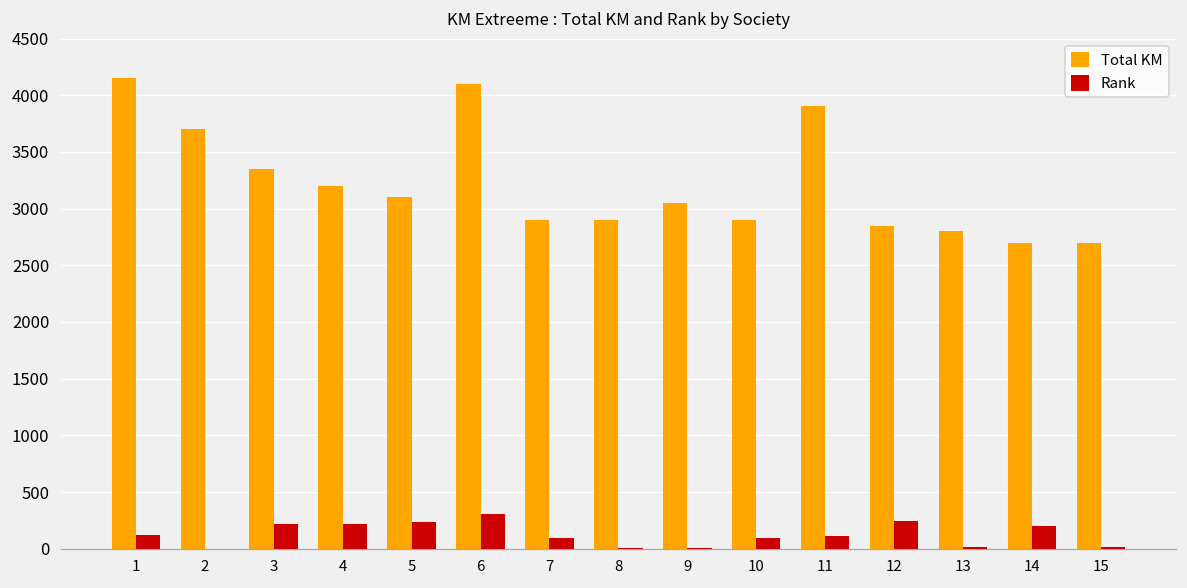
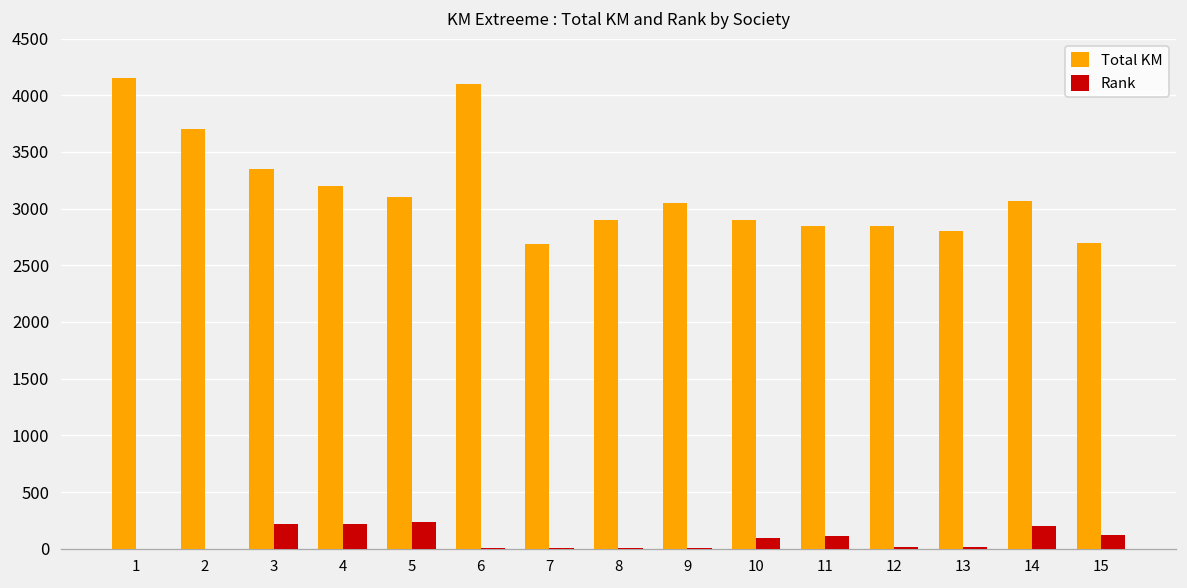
  {
    "Total KM": {
      "1": 4200,
      "2": 3700,
      "3": 3400,
      "4": 3200,
      "5": 3100,
      "6": 4100,
-     "7": 2900,
+     "7": 2700,
      "8": 2900,
      "9": 3000,
      "10": 2900,
-     "11": 3900,
+     "11": 2900,
      "12": 2900,
      "13": 2800,
-     "14": 2700,
+     "14": 3100,
      "15": 2700
    },
    "Rank": {
-     "1": 100,
+     "1": 0,
      "3": 200,
      "4": 200,
      "5": 200,
-     "6": 300,
-     "7": 100,
+     "6": 0,
+     "7": 0,
      "10": 100,
      "11": 100,
-     "12": 200,
+     "12": 0,
      "14": 200,
-     "15": 0
+     "15": 100
    }
  }
